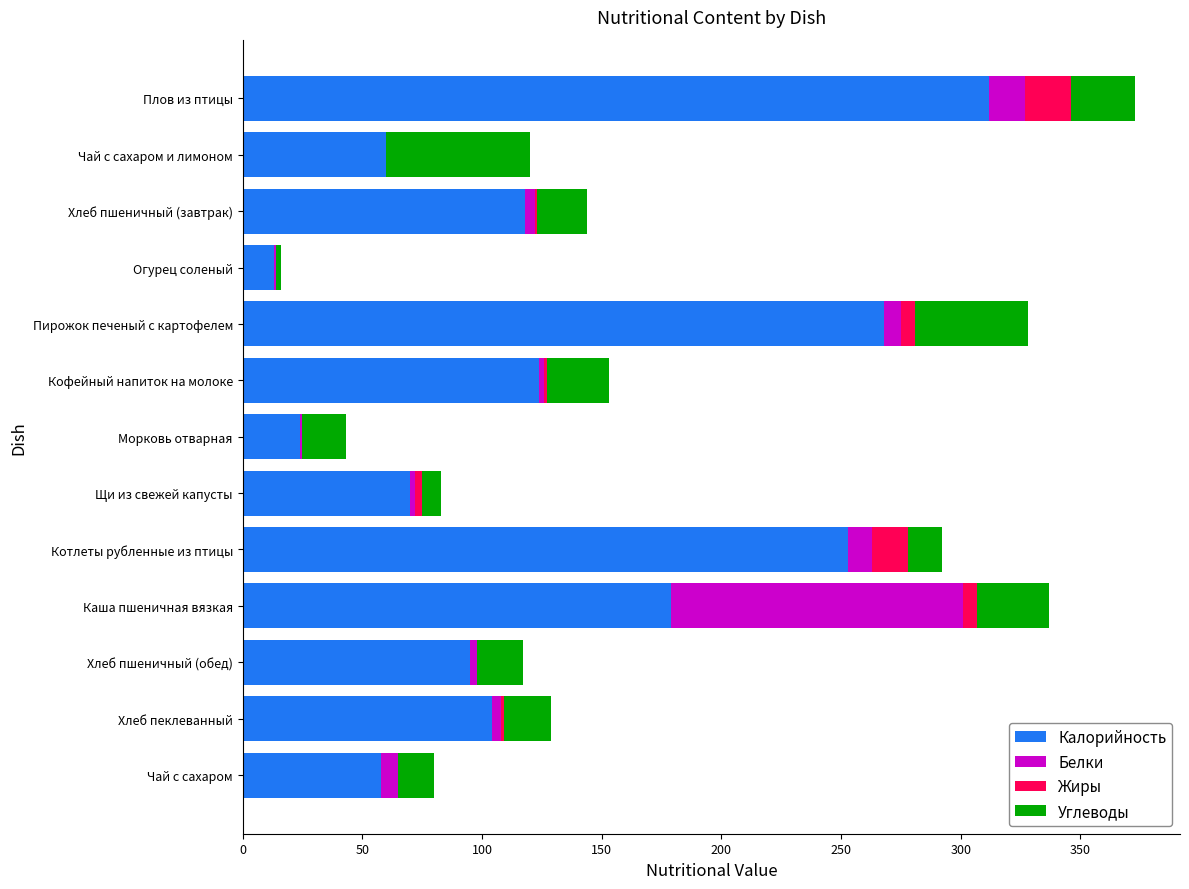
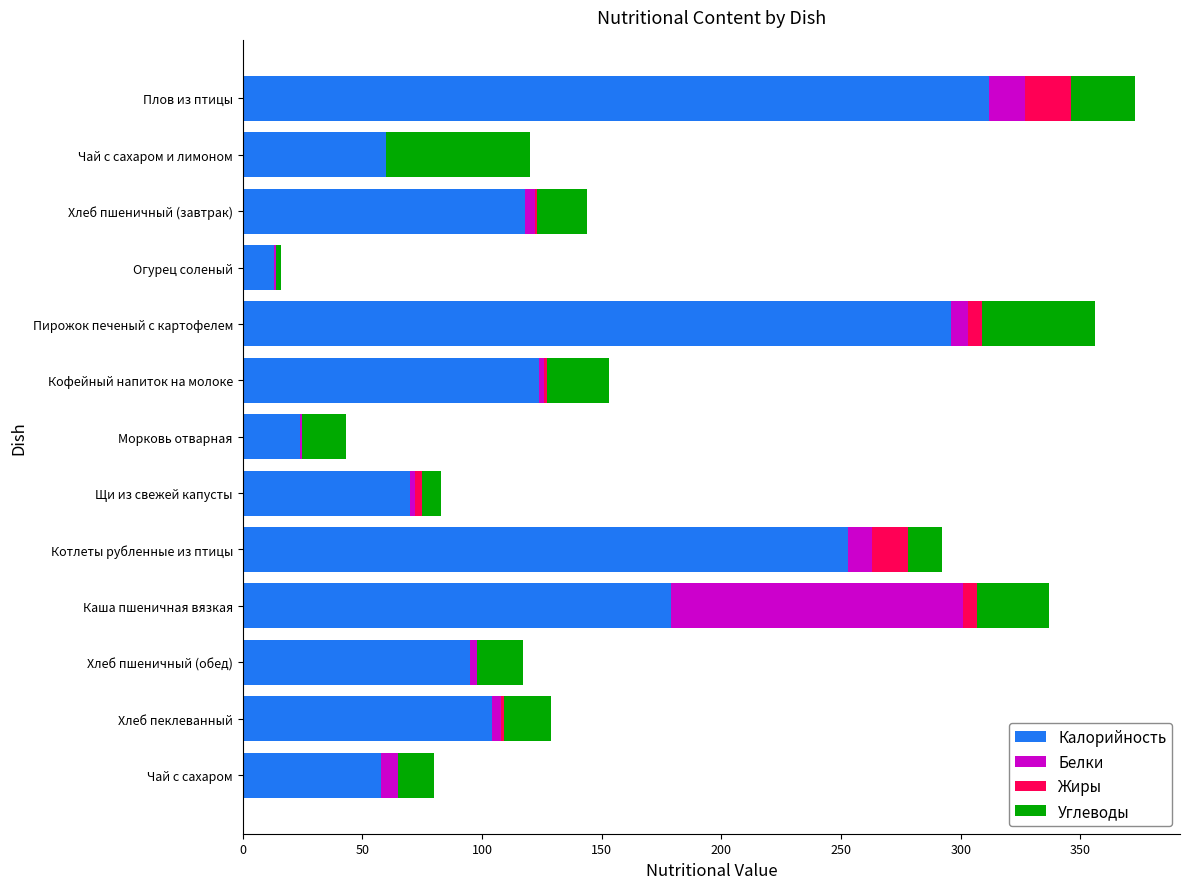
  {
    "Калорийность": {
      "Плов из птицы": 312,
      "Чай с сахаром и лимоном": 60,
      "Хлеб пшеничный (завтрак)": 118,
      "Огурец соленый": 13,
-     "Пирожок печеный с картофелем": 268,
+     "Пирожок печеный с картофелем": 296,
      "Кофейный напиток на молоке": 124,
      "Морковь отварная": 24,
      "Щи из свежей капусты": 70,
      "Котлеты рубленные из птицы": 253,
      "Каша пшеничная вязкая": 179,
      "Хлеб пшеничный (обед)": 95,
      "Хлеб пеклеванный": 104,
      "Чай с сахаром": 58
    },
    "Белки": {
      "Плов из птицы": 15,
      "Чай с сахаром и лимоном": 0,
      "Хлеб пшеничный (завтрак)": 4,
      "Пирожок печеный с картофелем": 7,
      "Кофейный напиток на молоке": 2,
      "Щи из свежей капусты": 2,
      "Котлеты рубленные из птицы": 10,
      "Каша пшеничная вязкая": 122,
      "Хлеб пшеничный (обед)": 3,
      "Хлеб пеклеванный": 4,
      "Чай с сахаром": 7
    },
    "Жиры": {
      "Плов из птицы": 19,
      "Чай с сахаром и лимоном": 0,
      "Огурец соленый": 0,
      "Пирожок печеный с картофелем": 6,
      "Морковь отварная": 0,
      "Щи из свежей капусты": 3,
      "Котлеты рубленные из птицы": 15,
      "Каша пшеничная вязкая": 6,
      "Хлеб пшеничный (обед)": 0,
      "Чай с сахаром": 0
    },
    "Углеводы": {
      "Плов из птицы": 27,
      "Чай с сахаром и лимоном": 60,
      "Хлеб пшеничный (завтрак)": 21,
      "Огурец соленый": 2,
      "Пирожок печеный с картофелем": 47,
      "Кофейный напиток на молоке": 26,
      "Морковь отварная": 18,
      "Щи из свежей капусты": 8,
      "Котлеты рубленные из птицы": 14,
      "Каша пшеничная вязкая": 30,
      "Хлеб пшеничный (обед)": 19,
      "Хлеб пеклеванный": 20,
      "Чай с сахаром": 15
    }
  }
